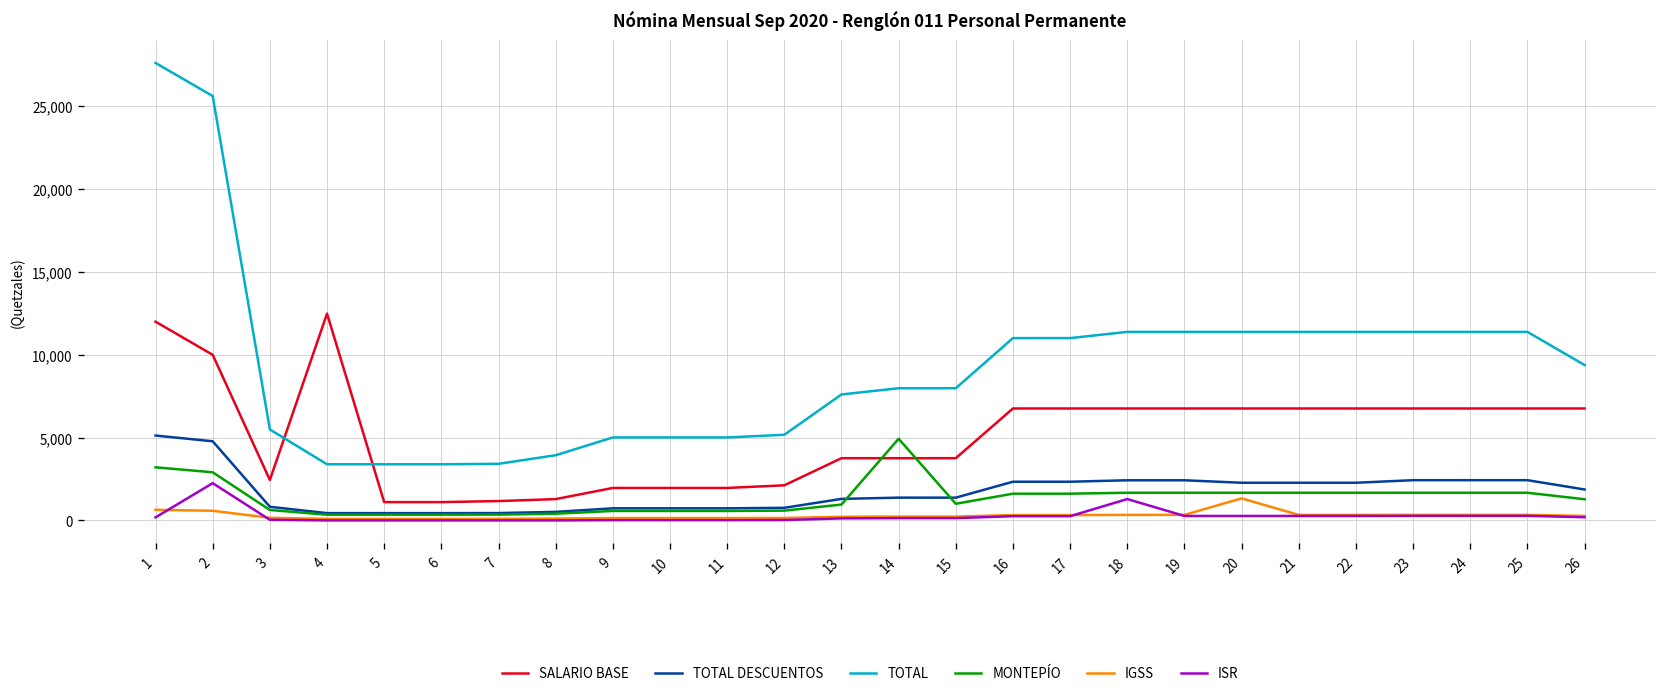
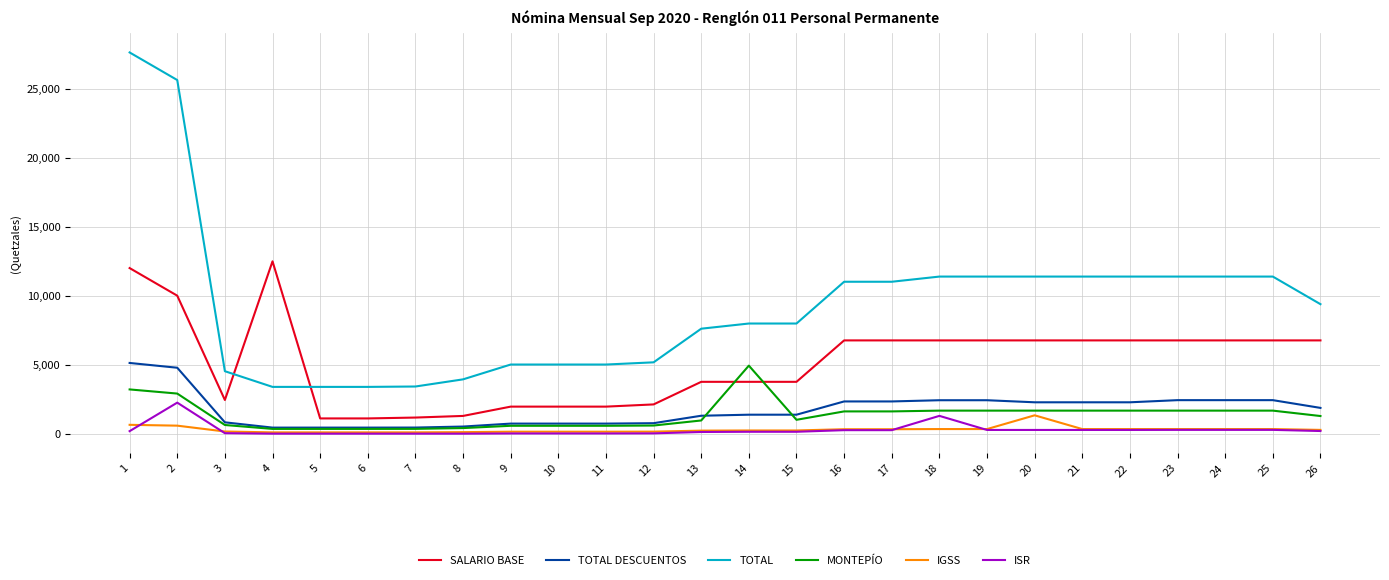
  {
    "SALARIO BASE": {
      "1": "12,000",
      "2": "10,000",
      "3": "2,400",
      "4": "12,500",
      "5": "1,100",
      "6": "1,100",
      "7": "1,200",
      "8": "1,300",
      "9": "2,000",
      "10": "2,000",
      "11": "2,000",
      "12": "2,100",
      "13": "3,800",
      "14": "3,800",
      "15": "3,800",
      "16": "6,800",
      "17": "6,800",
      "18": "6,800",
      "19": "6,800",
      "20": "6,800",
      "21": "6,800",
      "22": "6,800",
      "23": "6,800",
      "24": "6,800",
      "25": "6,800",
      "26": "6,800"
    },
    "TOTAL DESCUENTOS": {
      "1": "5,100",
      "2": "4,800",
      "3": "800",
      "13": "1,300",
      "14": "1,400",
      "15": "1,400",
      "16": "2,300",
      "17": "2,300",
      "18": "2,400",
      "19": "2,400",
      "20": "2,300",
      "21": "2,300",
      "22": "2,300",
      "23": "2,400",
      "24": "2,400",
      "25": "2,400",
      "26": "1,900"
    },
    "TOTAL": {
      "1": "27,600",
      "2": "25,600",
-     "3": "5,500",
+     "3": "4,500",
      "4": "3,400",
      "5": "3,400",
      "6": "3,400",
      "7": "3,400",
      "8": "3,900",
      "9": "5,000",
      "10": "5,000",
      "11": "5,000",
      "12": "5,200",
      "13": "7,600",
      "14": "8,000",
      "15": "8,000",
      "16": "11,000",
      "17": "11,000",
      "18": "11,400",
      "19": "11,400",
      "20": "11,400",
      "21": "11,400",
      "22": "11,400",
      "23": "11,400",
      "24": "11,400",
      "25": "11,400",
      "26": "9,400"
    },
    "MONTEPÍO": {
      "1": "3,200",
      "2": "2,900",
      "3": "600",
      "13": "1,000",
      "14": "4,900",
      "15": "1,000",
      "16": "1,600",
      "17": "1,600",
      "18": "1,700",
      "19": "1,700",
      "20": "1,700",
      "21": "1,700",
      "22": "1,700",
      "23": "1,700",
      "24": "1,700",
      "25": "1,700",
      "26": "1,300"
    },
    "IGSS": {
      "1": "600",
      "2": "600",
      "18": "300",
      "20": "1,300"
    },
    "ISR": {
      "1": "200",
      "2": "2,200",
      "18": "1,300",
      "20": "300"
    }
  }
